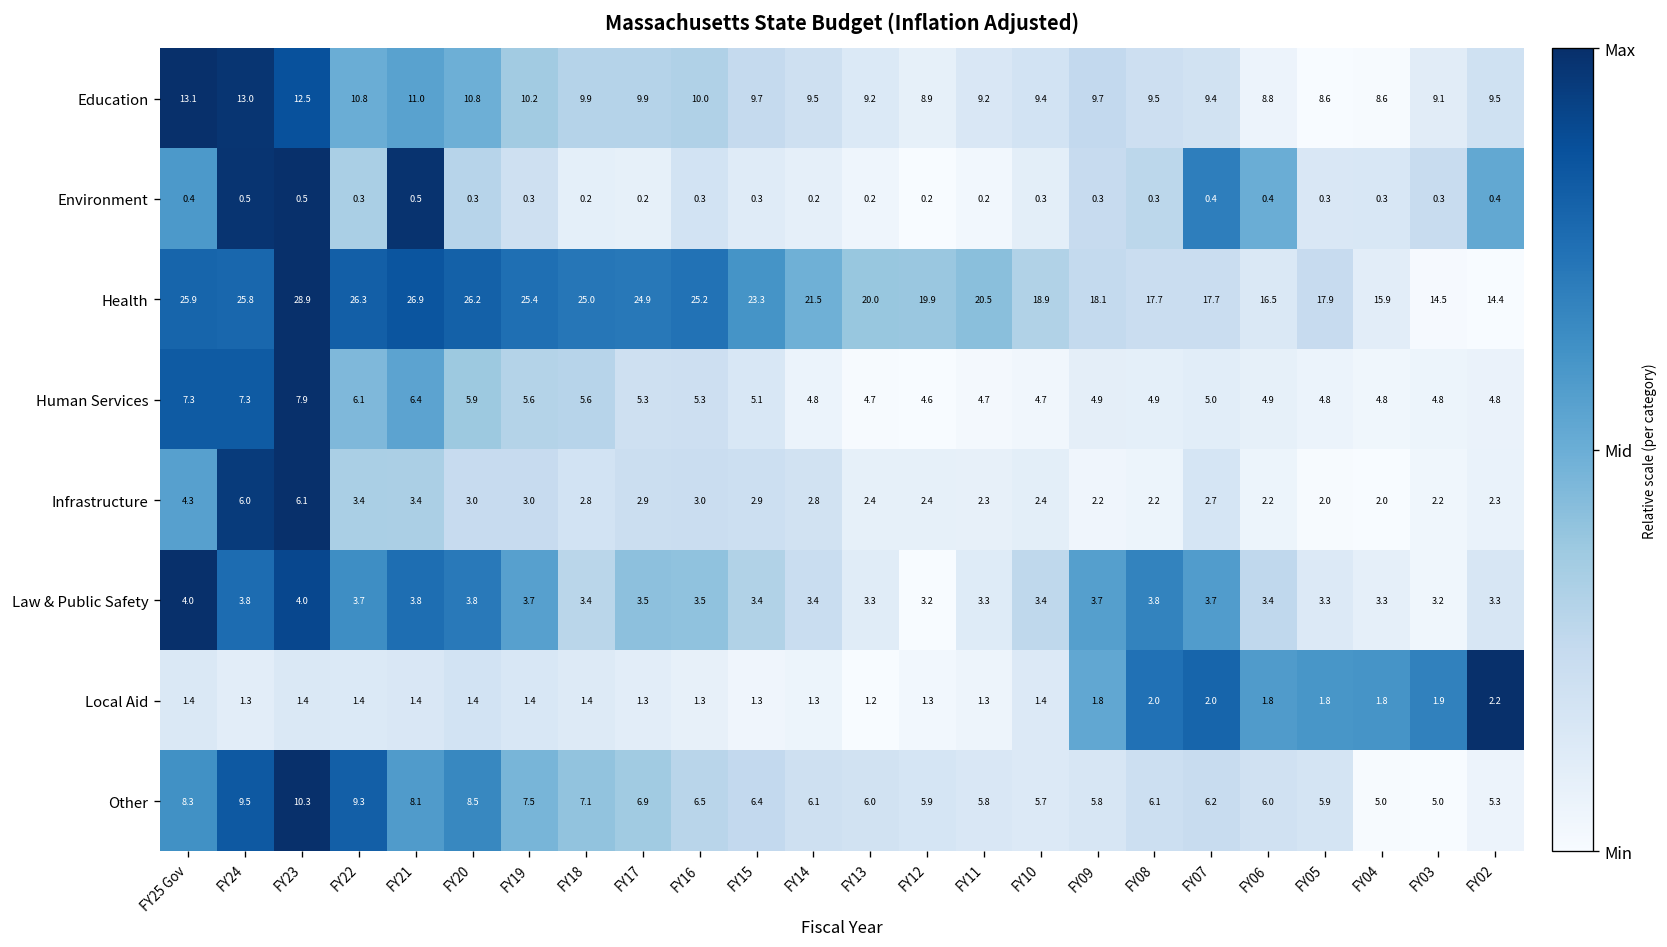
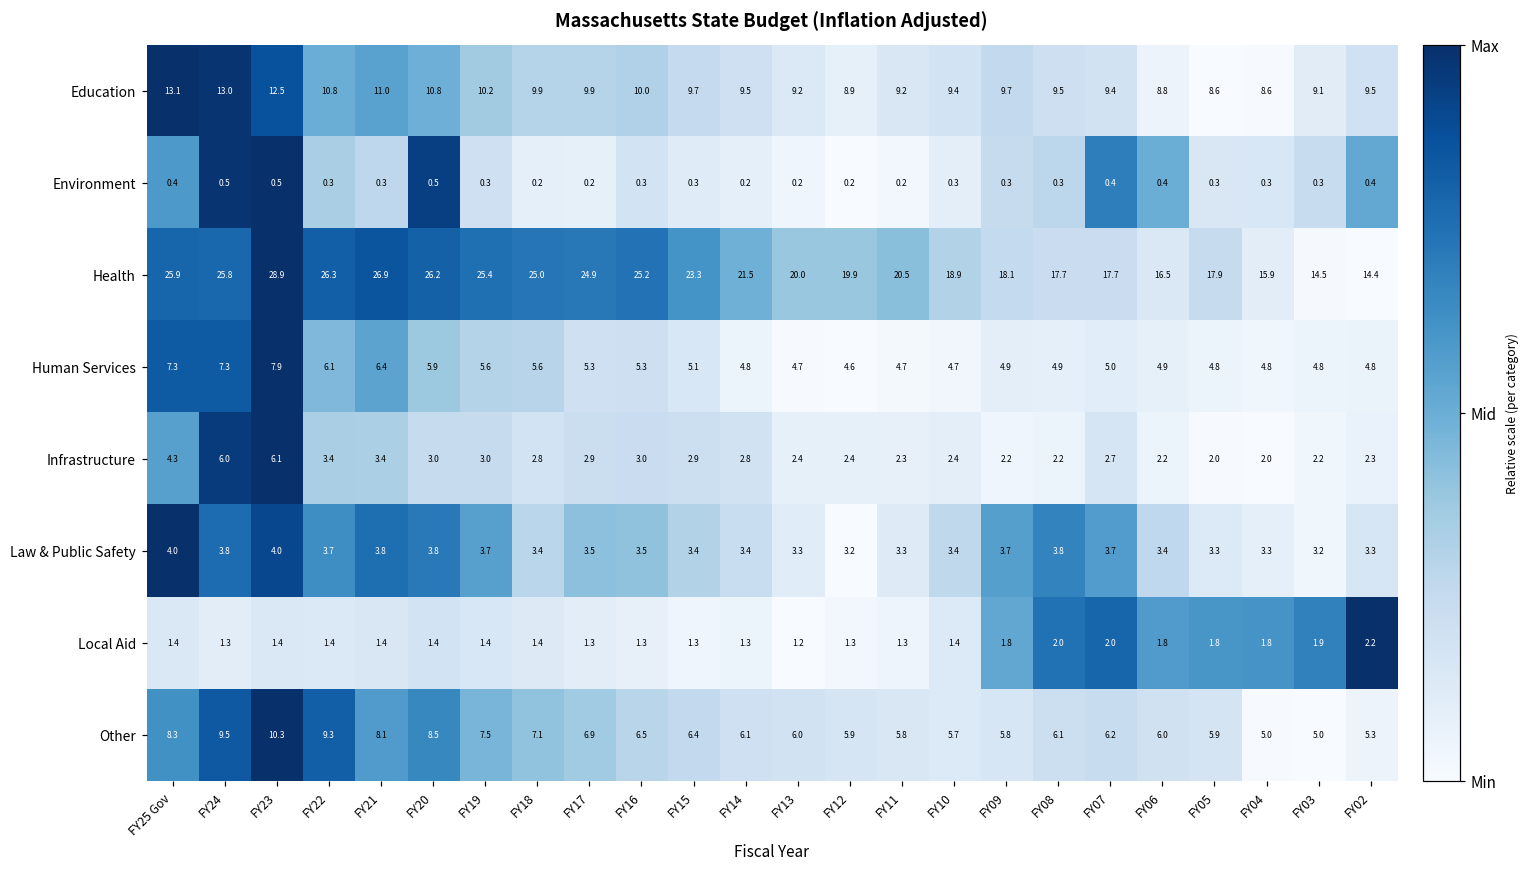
  {
    "Education": {
      "FY25 Gov": 13.1,
      "FY24": 13.0,
      "FY23": 12.5,
      "FY22": 10.8,
      "FY21": 11.0,
      "FY20": 10.8,
      "FY19": 10.2,
      "FY18": 9.9,
      "FY17": 9.9,
      "FY16": 10.0,
      "FY15": 9.7,
      "FY14": 9.5,
      "FY13": 9.2,
      "FY12": 8.9,
      "FY11": 9.2,
      "FY10": 9.4,
      "FY09": 9.7,
      "FY08": 9.5,
      "FY07": 9.4,
      "FY06": 8.8,
      "FY05": 8.6,
      "FY04": 8.6,
      "FY03": 9.1,
      "FY02": 9.5
    },
    "Environment": {
      "FY25 Gov": 0.4,
      "FY24": 0.5,
      "FY23": 0.5,
      "FY22": 0.3,
-     "FY21": 0.5,
-     "FY20": 0.3,
+     "FY21": 0.3,
+     "FY20": 0.5,
      "FY19": 0.3,
      "FY18": 0.2,
      "FY17": 0.2,
      "FY16": 0.3,
      "FY15": 0.3,
      "FY14": 0.2,
      "FY13": 0.2,
      "FY12": 0.2,
      "FY11": 0.2,
      "FY10": 0.3,
      "FY09": 0.3,
      "FY08": 0.3,
      "FY07": 0.4,
      "FY06": 0.4,
      "FY05": 0.3,
      "FY04": 0.3,
      "FY03": 0.3,
      "FY02": 0.4
    },
    "Health": {
      "FY25 Gov": 25.9,
      "FY24": 25.8,
      "FY23": 28.9,
      "FY22": 26.3,
      "FY21": 26.9,
      "FY20": 26.2,
      "FY19": 25.4,
      "FY18": 25.0,
      "FY17": 24.9,
      "FY16": 25.2,
      "FY15": 23.3,
      "FY14": 21.5,
      "FY13": 20.0,
      "FY12": 19.9,
      "FY11": 20.5,
      "FY10": 18.9,
      "FY09": 18.1,
      "FY08": 17.7,
      "FY07": 17.7,
      "FY06": 16.5,
      "FY05": 17.9,
      "FY04": 15.9,
      "FY03": 14.5,
      "FY02": 14.4
    },
    "Human Services": {
      "FY25 Gov": 7.3,
      "FY24": 7.3,
      "FY23": 7.9,
      "FY22": 6.1,
      "FY21": 6.4,
      "FY20": 5.9,
      "FY19": 5.6,
      "FY18": 5.6,
      "FY17": 5.3,
      "FY16": 5.3,
      "FY15": 5.1,
      "FY14": 4.8,
      "FY13": 4.7,
      "FY12": 4.6,
      "FY11": 4.7,
      "FY10": 4.7,
      "FY09": 4.9,
      "FY08": 4.9,
      "FY07": 5.0,
      "FY06": 4.9,
      "FY05": 4.8,
      "FY04": 4.8,
      "FY03": 4.8,
      "FY02": 4.8
    },
    "Infrastructure": {
      "FY25 Gov": 4.3,
      "FY24": 6.0,
      "FY23": 6.1,
      "FY22": 3.4,
      "FY21": 3.4,
      "FY20": 3.0,
      "FY19": 3.0,
      "FY18": 2.8,
      "FY17": 2.9,
      "FY16": 3.0,
      "FY15": 2.9,
      "FY14": 2.8,
      "FY13": 2.4,
      "FY12": 2.4,
      "FY11": 2.3,
      "FY10": 2.4,
      "FY09": 2.2,
      "FY08": 2.2,
      "FY07": 2.7,
      "FY06": 2.2,
      "FY05": 2.0,
      "FY04": 2.0,
      "FY03": 2.2,
      "FY02": 2.3
    },
    "Law & Public Safety": {
      "FY25 Gov": 4.0,
      "FY24": 3.8,
      "FY23": 4.0,
      "FY22": 3.7,
      "FY21": 3.8,
      "FY20": 3.8,
      "FY19": 3.7,
      "FY18": 3.4,
      "FY17": 3.5,
      "FY16": 3.5,
      "FY15": 3.4,
      "FY14": 3.4,
      "FY13": 3.3,
      "FY12": 3.2,
      "FY11": 3.3,
      "FY10": 3.4,
      "FY09": 3.7,
      "FY08": 3.8,
      "FY07": 3.7,
      "FY06": 3.4,
      "FY05": 3.3,
      "FY04": 3.3,
      "FY03": 3.2,
      "FY02": 3.3
    },
    "Local Aid": {
      "FY25 Gov": 1.4,
      "FY24": 1.3,
      "FY23": 1.4,
      "FY22": 1.4,
      "FY21": 1.4,
      "FY20": 1.4,
      "FY19": 1.4,
      "FY18": 1.4,
      "FY17": 1.3,
      "FY16": 1.3,
      "FY15": 1.3,
      "FY14": 1.3,
      "FY13": 1.2,
      "FY12": 1.3,
      "FY11": 1.3,
      "FY10": 1.4,
      "FY09": 1.8,
      "FY08": 2.0,
      "FY07": 2.0,
      "FY06": 1.8,
      "FY05": 1.8,
      "FY04": 1.8,
      "FY03": 1.9,
      "FY02": 2.2
    },
    "Other": {
      "FY25 Gov": 8.3,
      "FY24": 9.5,
      "FY23": 10.3,
      "FY22": 9.3,
      "FY21": 8.1,
      "FY20": 8.5,
      "FY19": 7.5,
      "FY18": 7.1,
      "FY17": 6.9,
      "FY16": 6.5,
      "FY15": 6.4,
      "FY14": 6.1,
      "FY13": 6.0,
      "FY12": 5.9,
      "FY11": 5.8,
      "FY10": 5.7,
      "FY09": 5.8,
      "FY08": 6.1,
      "FY07": 6.2,
      "FY06": 6.0,
      "FY05": 5.9,
      "FY04": 5.0,
      "FY03": 5.0,
      "FY02": 5.3
    }
  }
